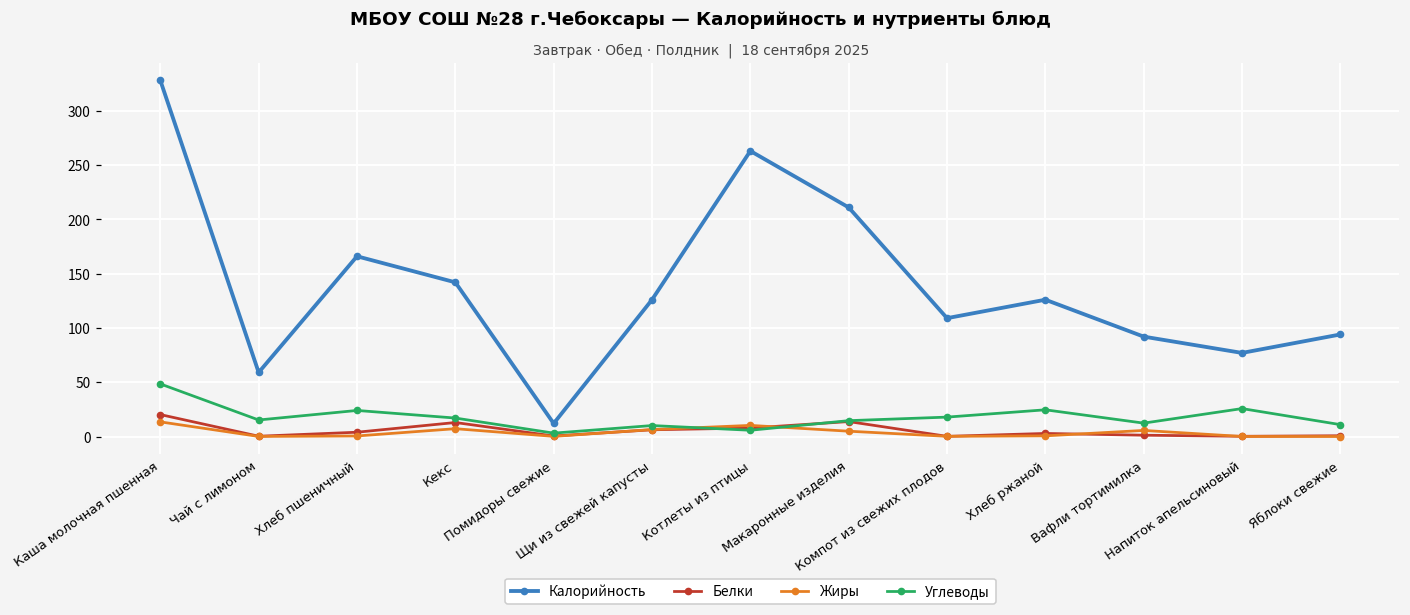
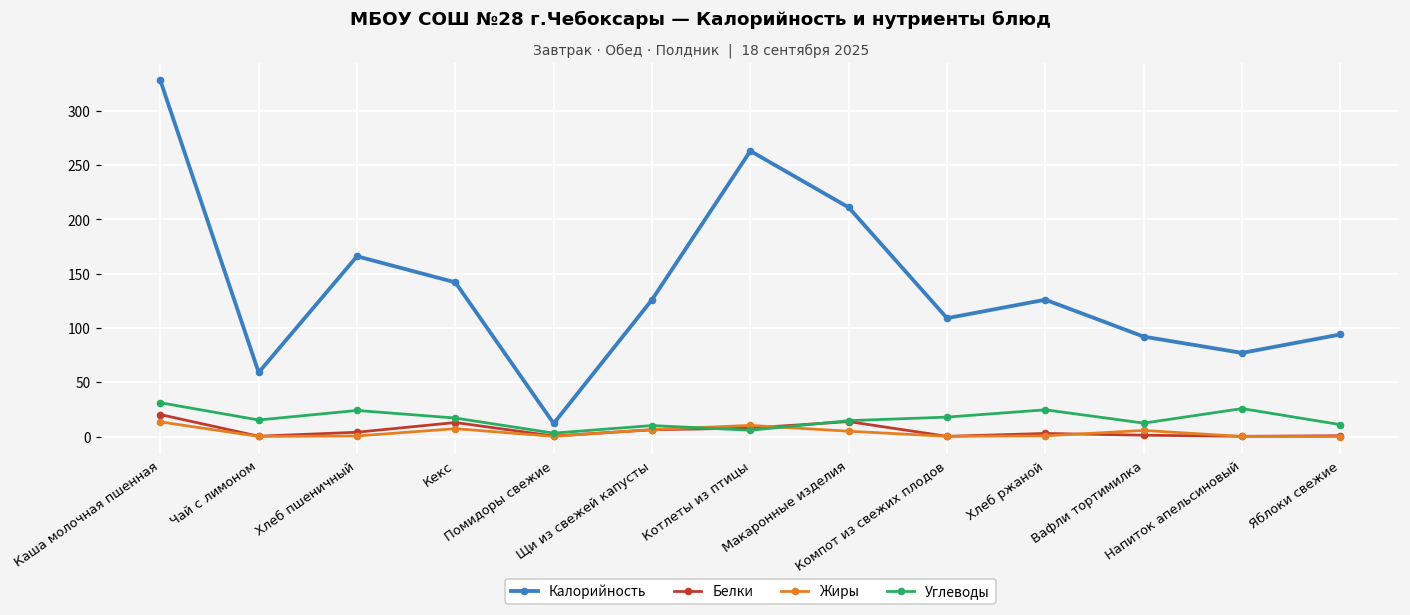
  {
    "Калорийность": {
      "Каша молочная пшенная": 330,
      "Чай с лимоном": 60,
      "Хлеб пшеничный": 170,
      "Кекс": 140,
      "Помидоры свежие": 10,
      "Щи из свежей капусты": 130,
      "Котлеты из птицы": 260,
      "Макаронные изделия": 210,
      "Компот из свежих плодов": 110,
      "Хлеб ржаной": 130,
      "Вафли тортимилка": 90,
      "Напиток апельсиновый": 80,
      "Яблоки свежие": 90
    },
    "Белки": {
      "Каша молочная пшенная": 20,
      "Хлеб пшеничный": 0,
      "Кекс": 10,
      "Вафли тортимилка": 0
    },
    "Жиры": {
      "Каша молочная пшенная": 10,
      "Хлеб пшеничный": 0,
      "Кекс": 10,
      "Макаронные изделия": 0,
      "Вафли тортимилка": 10
    },
    "Углеводы": {
-     "Каша молочная пшенная": 50,
+     "Каша молочная пшенная": 30,
      "Чай с лимоном": 20,
      "Хлеб пшеничный": 20,
      "Кекс": 20,
      "Помидоры свежие": 0,
      "Щи из свежей капусты": 10,
      "Компот из свежих плодов": 20,
      "Хлеб ржаной": 20,
      "Вафли тортимилка": 10,
      "Напиток апельсиновый": 30,
      "Яблоки свежие": 10
    }
  }
